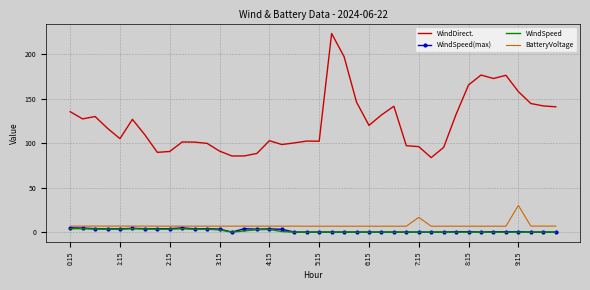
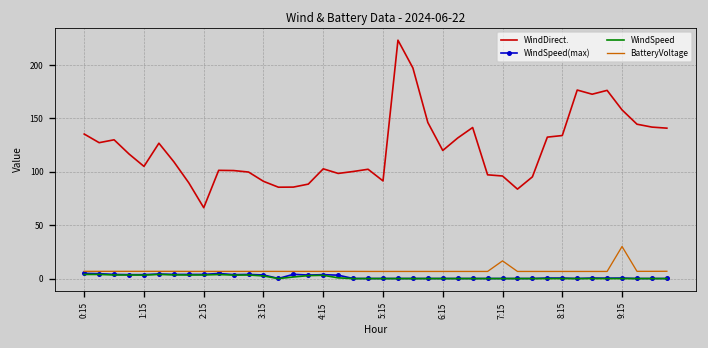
  {
    "WindDirect.": {
      "0:15": 140,
      "1:15": 110,
-     "2:15": 90,
+     "2:15": 70,
      "3:15": 90,
      "4:15": 100,
-     "5:15": 100,
+     "5:15": 90,
      "6:15": 120,
      "7:15": 100,
-     "8:15": 170,
+     "8:15": 130,
      "9:15": 160
    },
    "BatteryVoltage": {
      "1:15": 10,
      "3:15": 10,
      "4:15": 10,
      "5:15": 10,
      "6:15": 10,
      "7:15": 20,
      "8:15": 10,
      "9:15": 30
    }
  }
